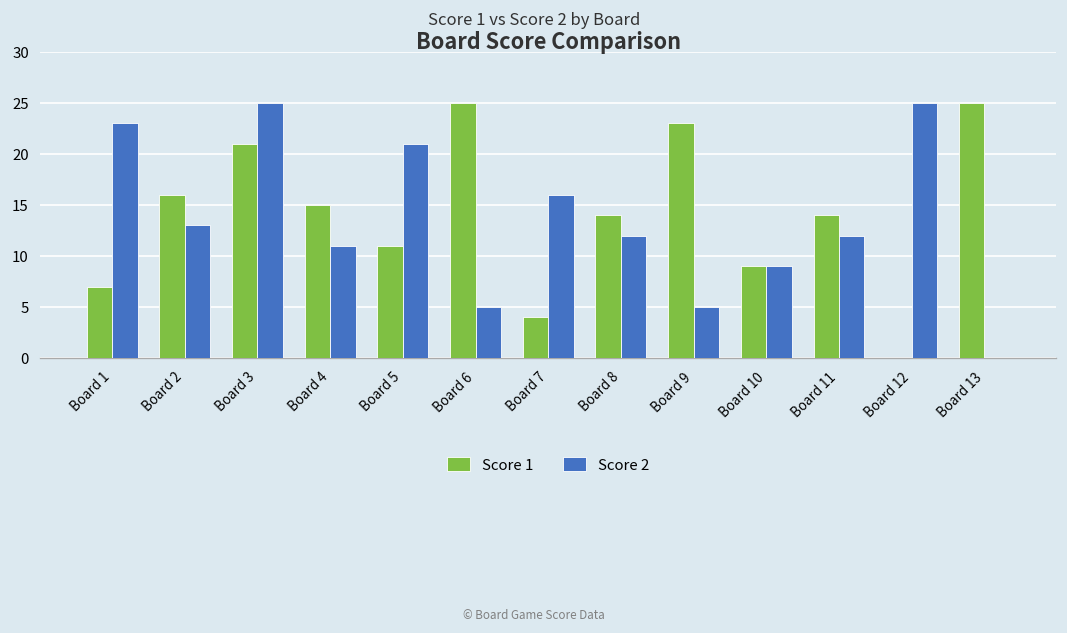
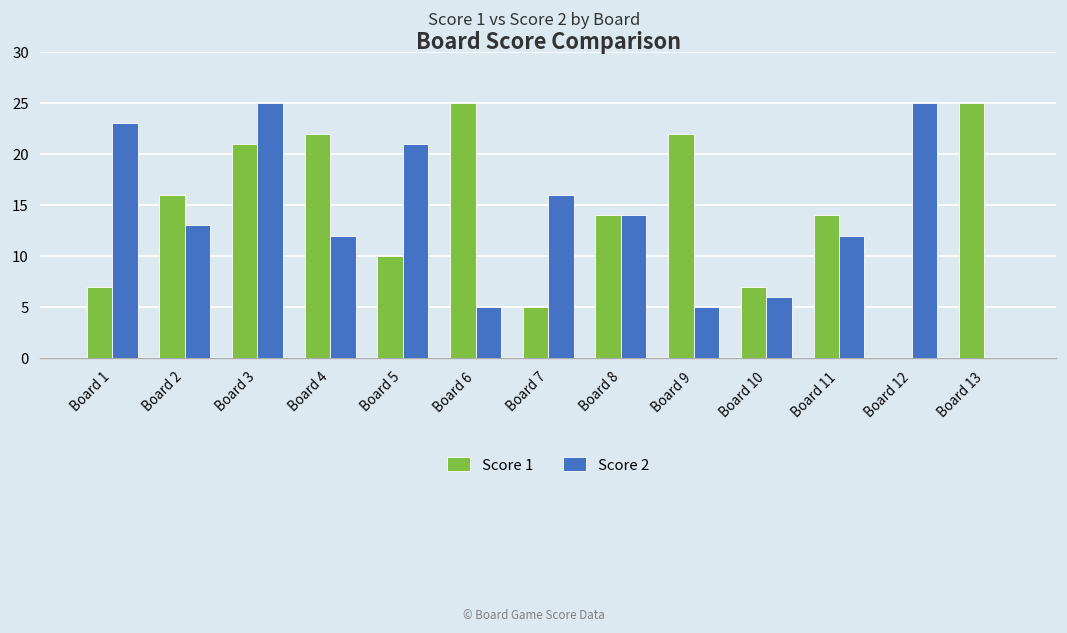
  {
    "Score 1": {
      "Board 1": 7,
      "Board 2": 16,
      "Board 3": 21,
-     "Board 4": 15,
-     "Board 5": 11,
+     "Board 4": 22,
+     "Board 5": 10,
      "Board 6": 25,
-     "Board 7": 4,
+     "Board 7": 5,
      "Board 8": 14,
-     "Board 9": 23,
-     "Board 10": 9,
+     "Board 9": 22,
+     "Board 10": 7,
      "Board 11": 14,
      "Board 12": 0,
      "Board 13": 25
    },
    "Score 2": {
      "Board 1": 23,
      "Board 2": 13,
      "Board 3": 25,
-     "Board 4": 11,
+     "Board 4": 12,
      "Board 5": 21,
      "Board 6": 5,
      "Board 7": 16,
-     "Board 8": 12,
+     "Board 8": 14,
      "Board 9": 5,
-     "Board 10": 9,
+     "Board 10": 6,
      "Board 11": 12,
      "Board 12": 25,
      "Board 13": 0
    }
  }
